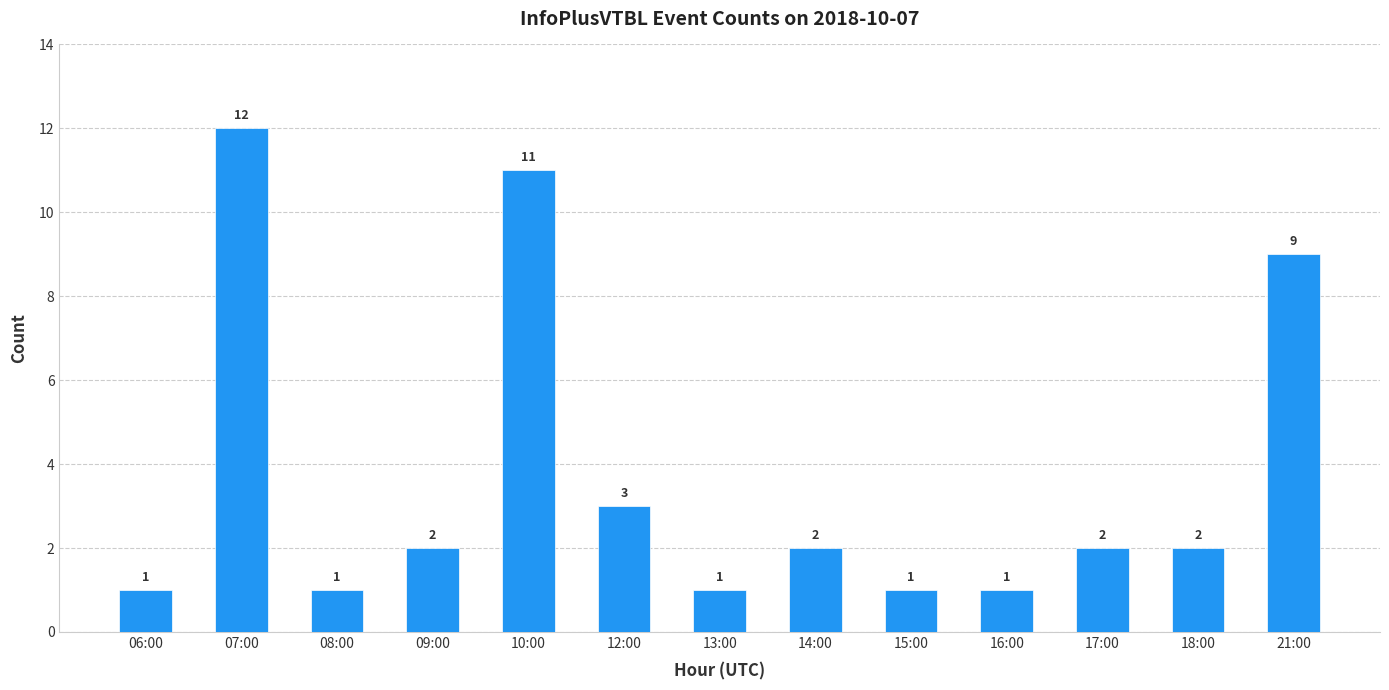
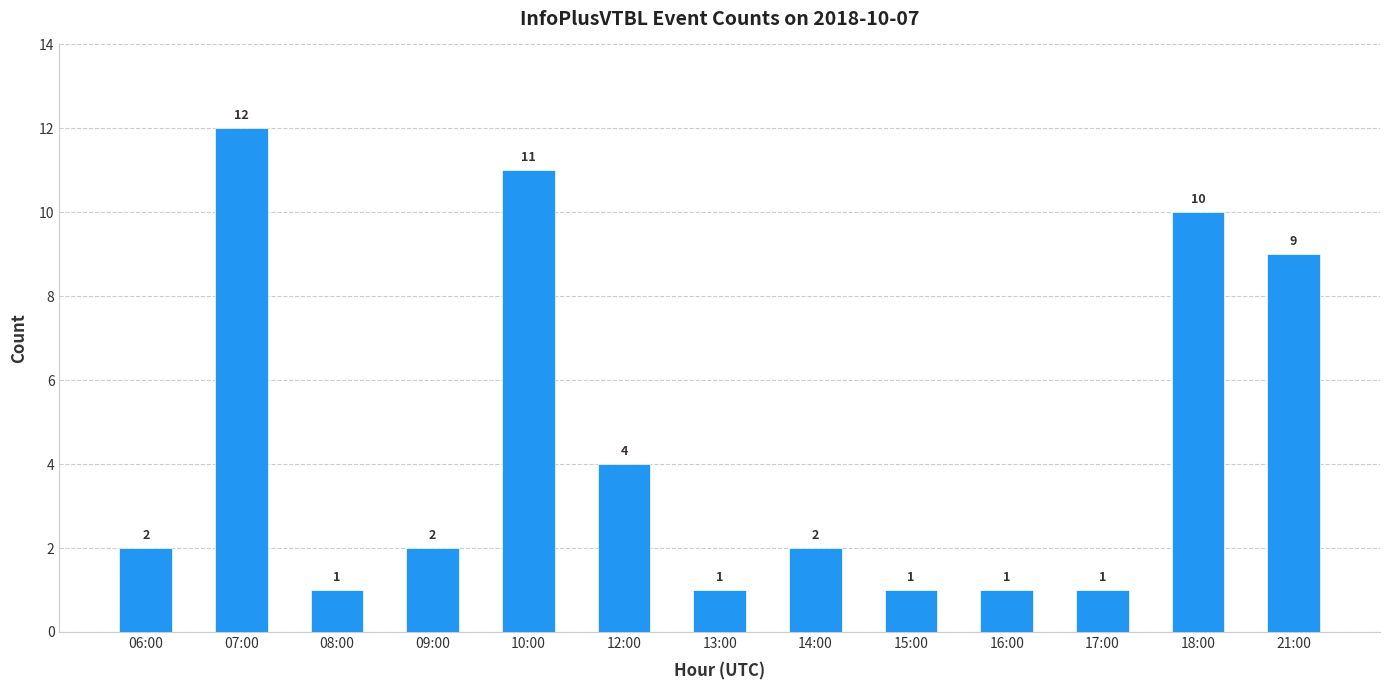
  {
-   "06:00": 1,
+   "06:00": 2,
    "07:00": 12,
    "08:00": 1,
    "09:00": 2,
    "10:00": 11,
-   "12:00": 3,
+   "12:00": 4,
    "13:00": 1,
    "14:00": 2,
    "15:00": 1,
    "16:00": 1,
-   "17:00": 2,
-   "18:00": 2,
+   "17:00": 1,
+   "18:00": 10,
    "21:00": 9
  }
